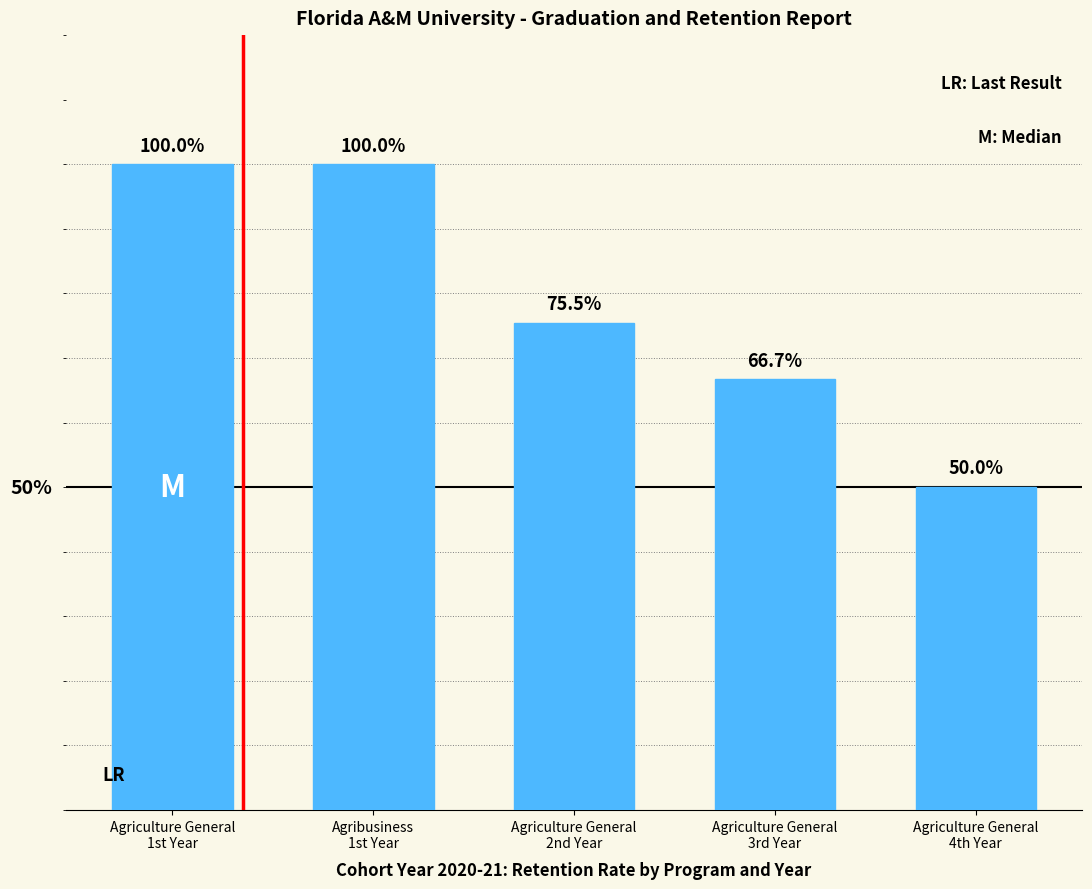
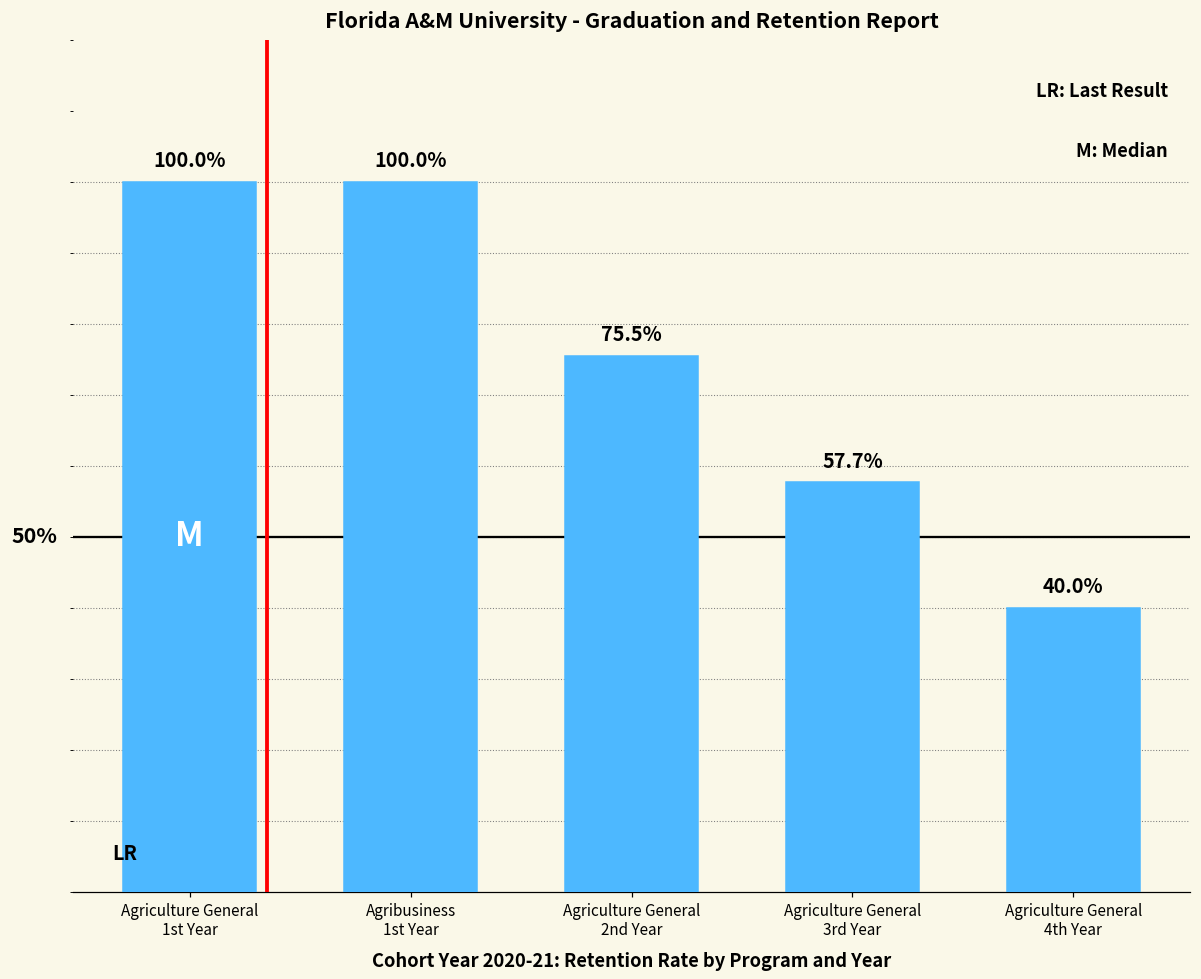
  {
    "Agriculture General 1st Year": "100.0%",
    "Agribusiness 1st Year": "100.0%",
    "Agriculture General 2nd Year": "75.5%",
-   "Agriculture General 3rd Year": "66.7%",
-   "Agriculture General 4th Year": "50.0%"
+   "Agriculture General 3rd Year": "57.7%",
+   "Agriculture General 4th Year": "40.0%"
  }
